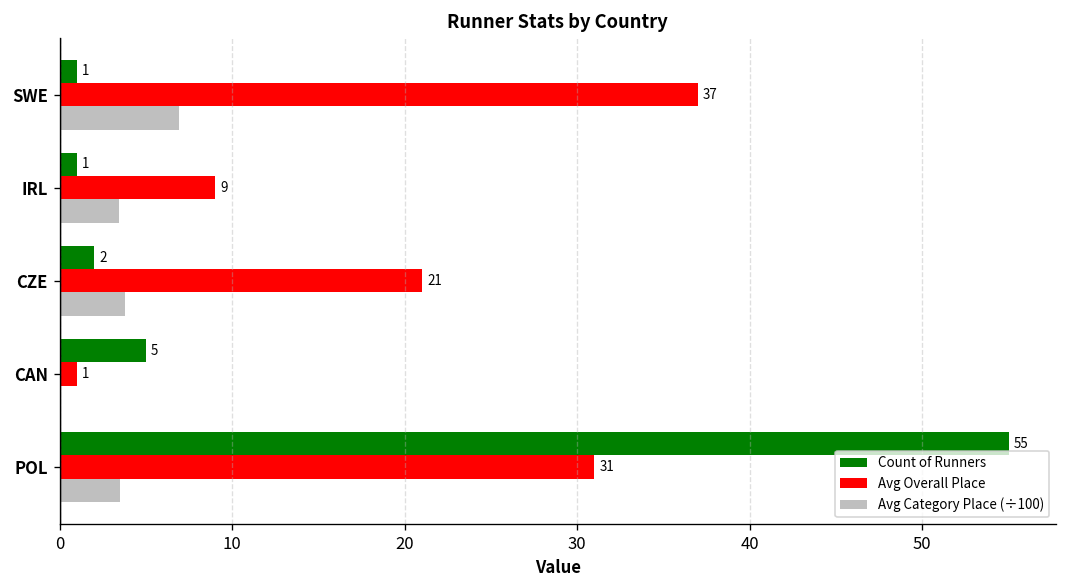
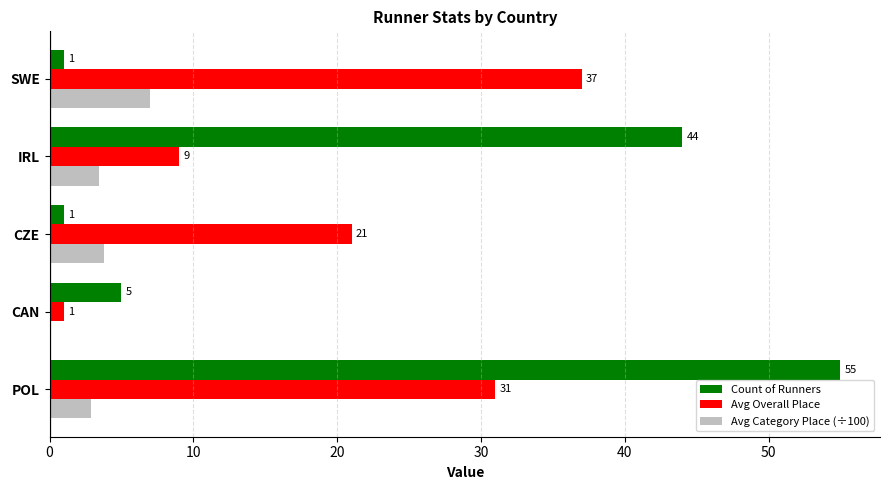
  {
    "Count of Runners": {
      "SWE": 1,
-     "IRL": 1,
-     "CZE": 2,
+     "IRL": 44,
+     "CZE": 1,
      "CAN": 5,
      "POL": 55
    },
    "Avg Overall Place": {
      "SWE": 37,
      "IRL": 9,
      "CZE": 21,
      "CAN": 1,
      "POL": 31
    },
    "Avg Category Place (÷100)": {
      "SWE": 7.0,
      "IRL": 3.4,
      "CZE": 3.8,
-     "POL": 3.5
+     "POL": 2.9
    }
  }
